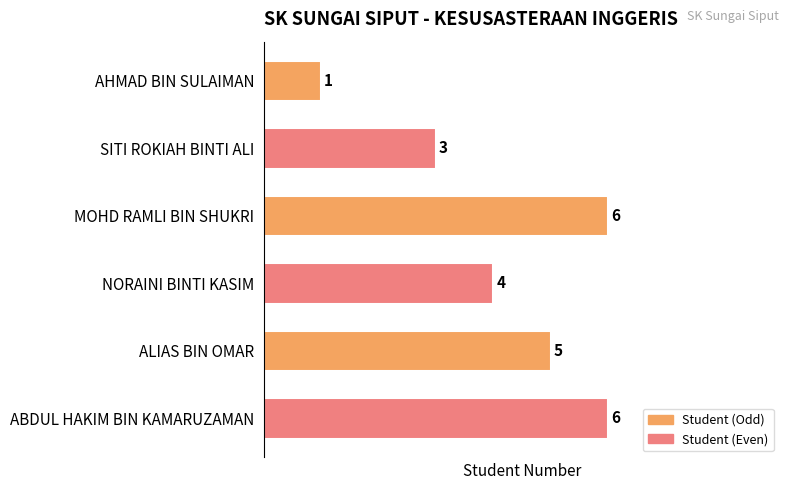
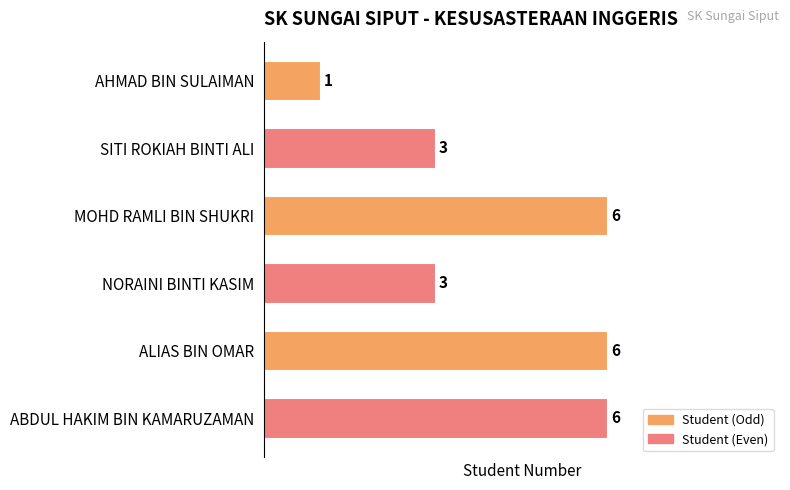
  {
    "AHMAD BIN SULAIMAN": 1,
    "SITI ROKIAH BINTI ALI": 3,
    "MOHD RAMLI BIN SHUKRI": 6,
-   "NORAINI BINTI KASIM": 4,
-   "ALIAS BIN OMAR": 5,
+   "NORAINI BINTI KASIM": 3,
+   "ALIAS BIN OMAR": 6,
    "ABDUL HAKIM BIN KAMARUZAMAN": 6
  }
